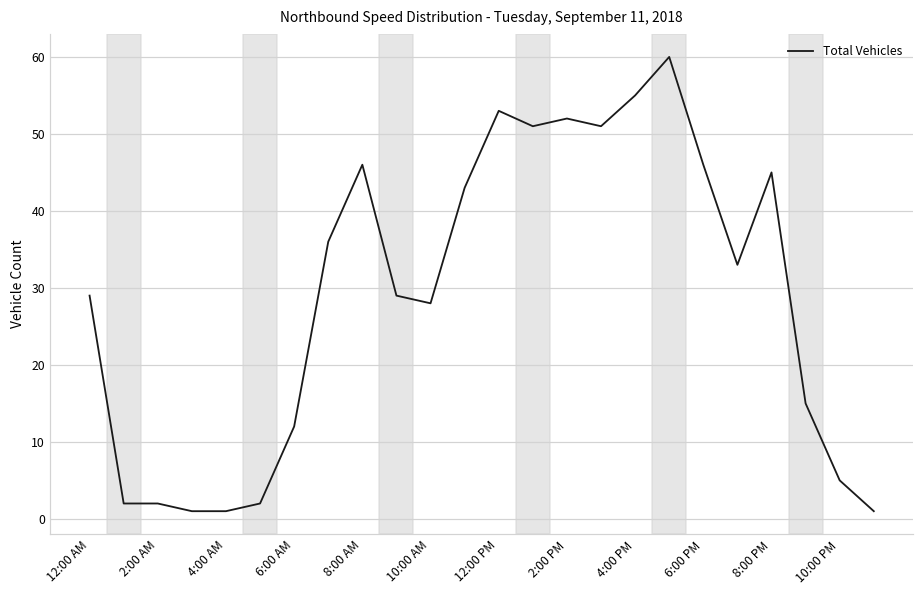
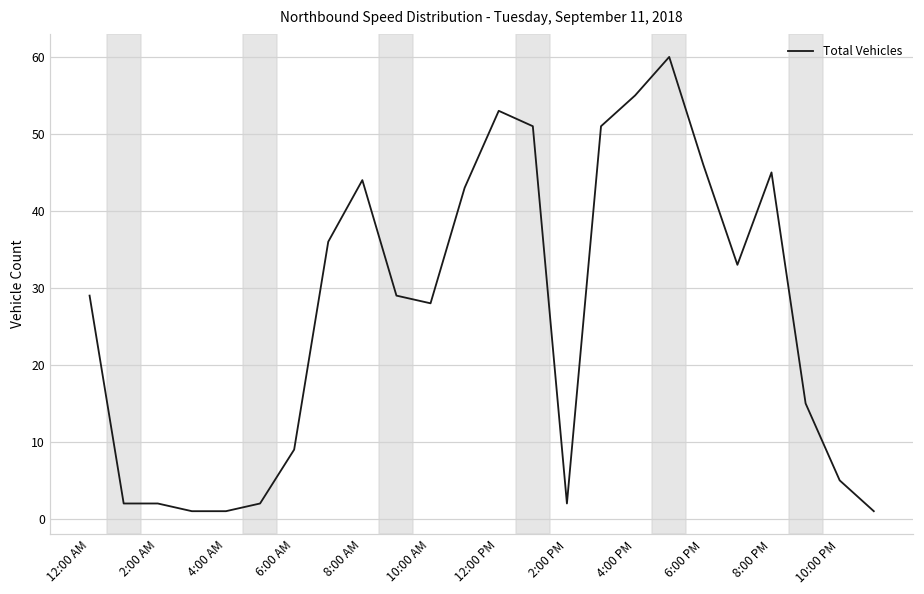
  {
    "12:00 AM": 29,
    "2:00 AM": 2,
    "4:00 AM": 1,
-   "6:00 AM": 12,
-   "8:00 AM": 46,
+   "6:00 AM": 9,
+   "8:00 AM": 44,
    "10:00 AM": 28,
    "12:00 PM": 53,
-   "2:00 PM": 52,
+   "2:00 PM": 2,
    "4:00 PM": 55,
    "6:00 PM": 46,
    "8:00 PM": 45,
    "10:00 PM": 5
  }
